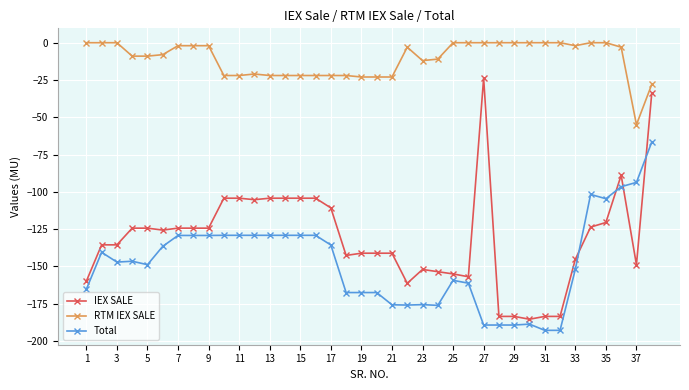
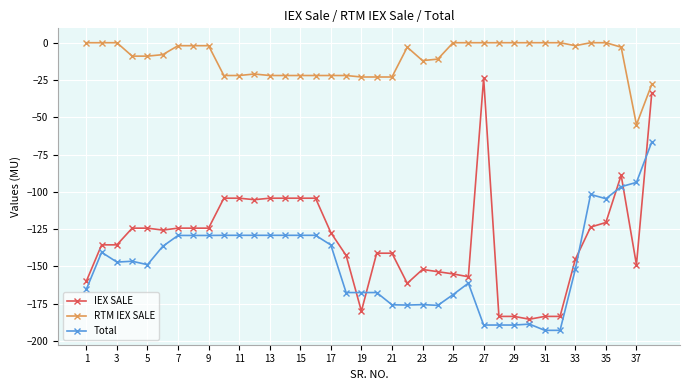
  {
    "IEX SALE": {
      "1": -160,
      "3": -136,
      "5": -124,
      "7": -124,
      "9": -124,
      "11": -104,
      "13": -104,
      "15": -104,
-     "17": -111,
-     "19": -141,
+     "17": -127,
+     "19": -180,
      "21": -141,
      "23": -152,
      "25": -155,
      "27": -24,
      "29": -184,
      "31": -184,
      "33": -145,
      "35": -121,
      "37": -149
    },
    "RTM IEX SALE": {
      "1": 0,
      "3": 0,
      "5": -9,
      "7": -2,
      "9": -2,
      "11": -22,
      "13": -22,
      "15": -22,
      "17": -22,
      "19": -23,
      "21": -23,
      "23": -12,
      "25": 0,
      "27": 0,
      "29": 0,
      "31": 0,
      "33": -2,
      "35": 0,
      "37": -55
    },
    "Total": {
      "1": -165,
      "3": -147,
      "5": -149,
      "7": -129,
      "9": -129,
      "11": -129,
      "13": -129,
      "15": -129,
      "17": -136,
      "19": -168,
      "21": -176,
      "23": -176,
-     "25": -159,
+     "25": -169,
      "27": -189,
      "29": -189,
      "31": -193,
      "33": -152,
      "35": -105,
      "37": -94
    }
  }
